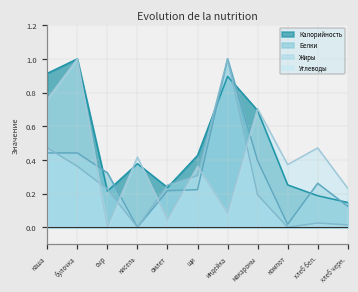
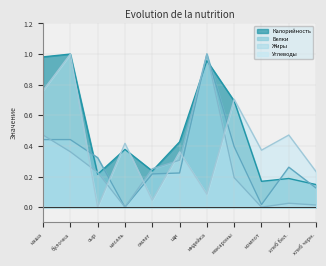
  {
    "Калорийность": {
-     "каша": 0.91,
+     "каша": 0.98,
      "кисель": 0.38,
      "щи": 0.43,
-     "индейка": 0.90,
-     "компот": 0.25,
+     "индейка": 0.96,
+     "компот": 0.17,
      "хлеб бел.": 0.19,
      "хлеб черн.": 0.15
    }
  }
